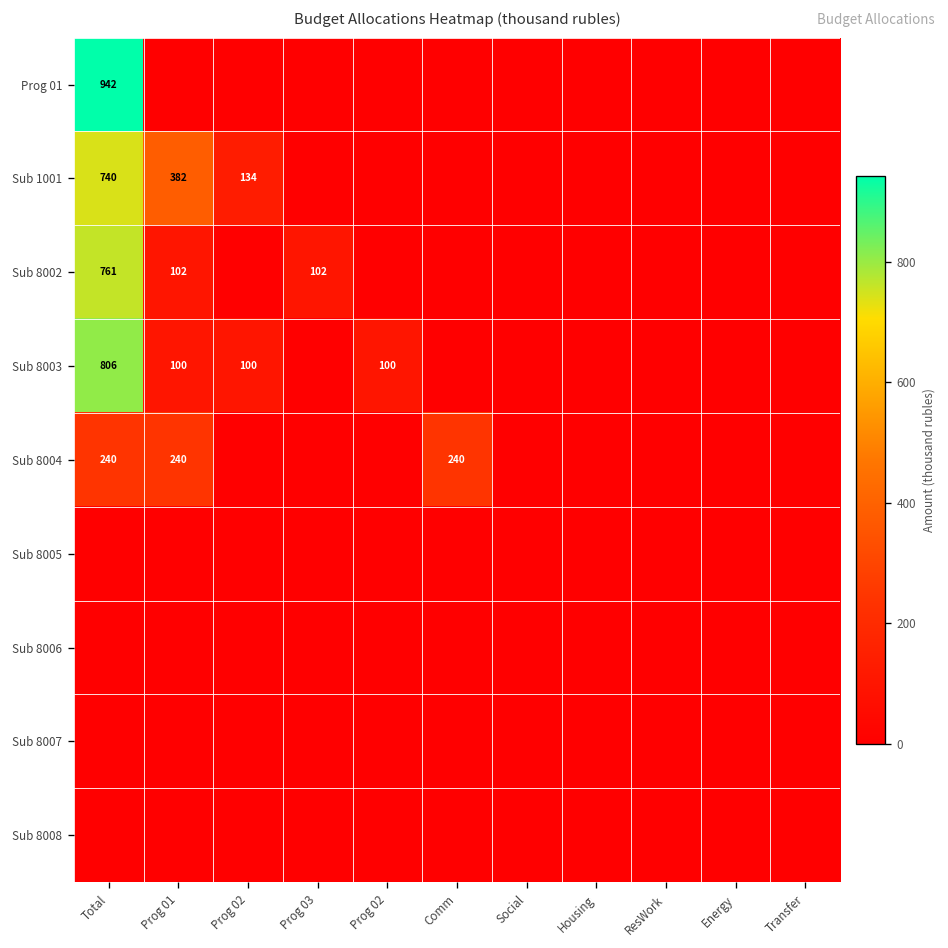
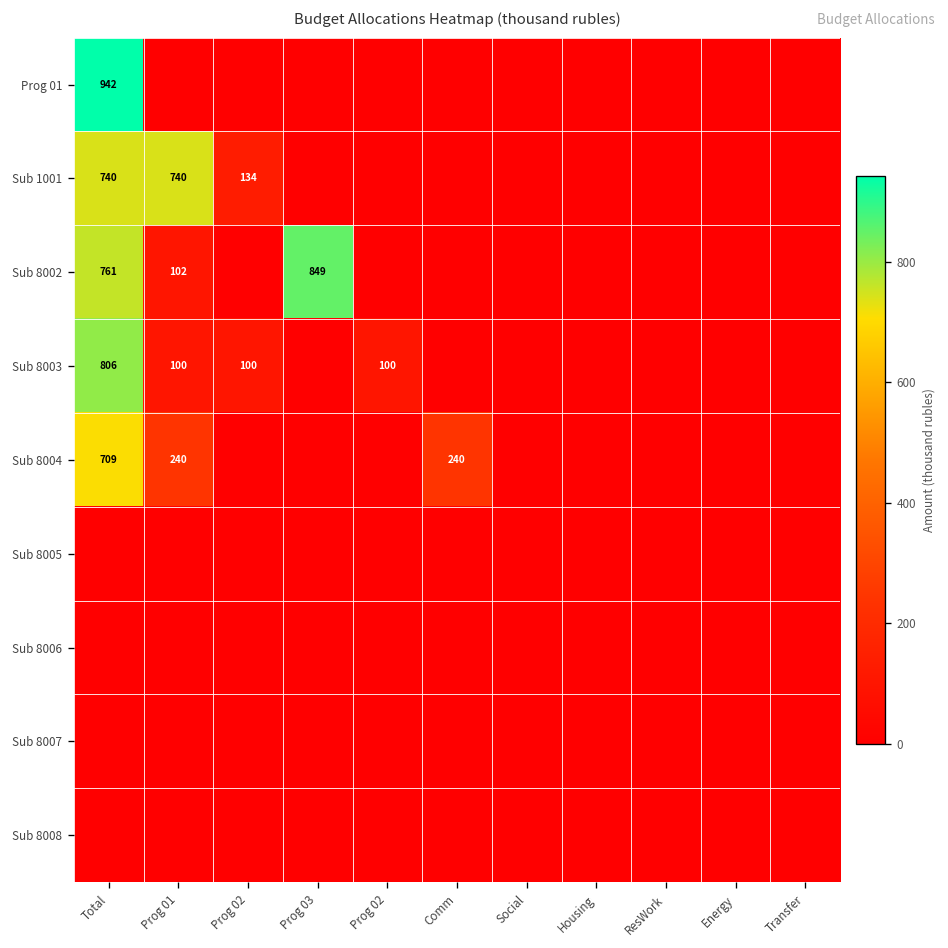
  {
    "Prog 01": {
      "Total": 942
    },
    "Sub 1001": {
      "Total": 740,
-     "Prog 01": 382
+     "Prog 01": 740
    },
    "Sub 8002": {
      "Total": 761,
      "Prog 01": 102,
-     "Prog 03": 102
+     "Prog 03": 849
    },
    "Sub 8003": {
      "Total": 806,
      "Prog 01": 100
    },
    "Sub 8004": {
-     "Total": 240,
+     "Total": 709,
      "Prog 01": 240,
      "Comm": 240
    }
  }
